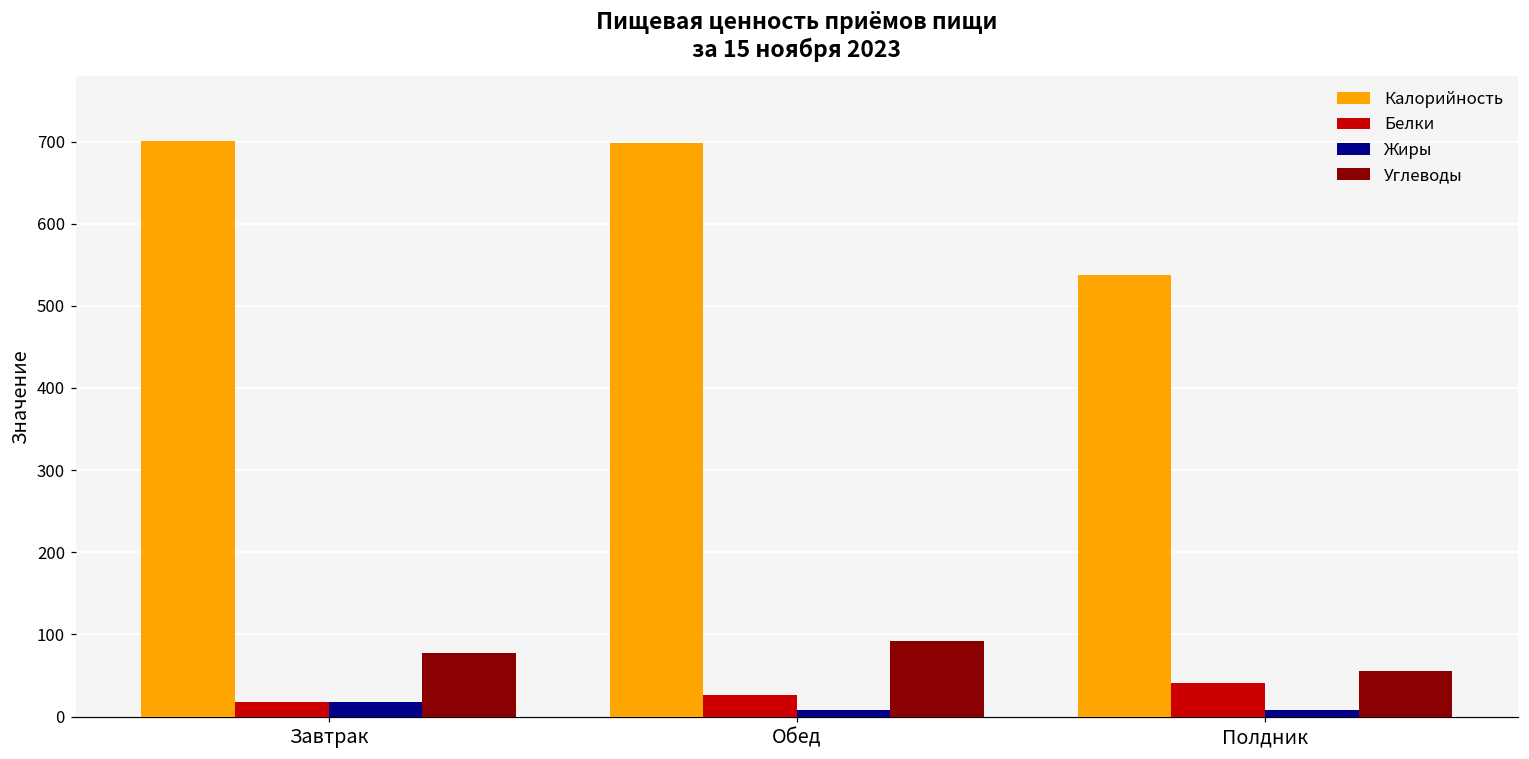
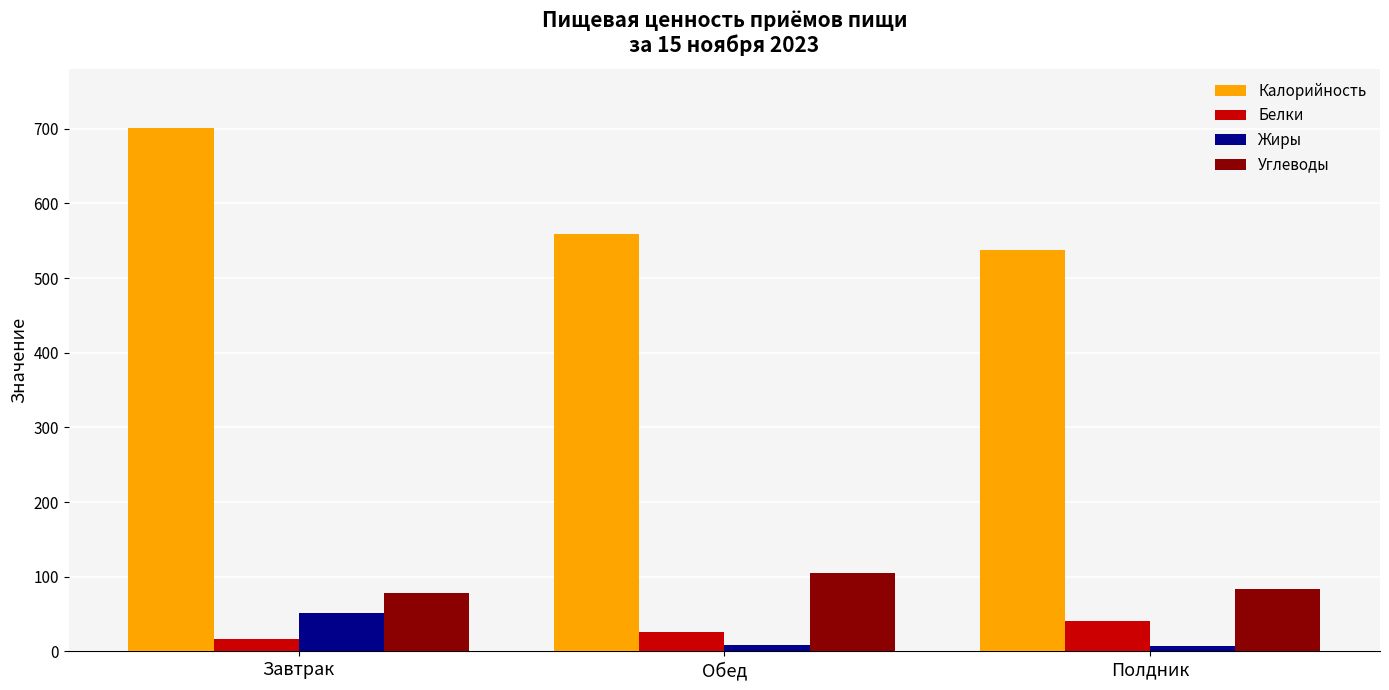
  {
    "Калорийность": {
      "Завтрак": 700,
-     "Обед": 700,
+     "Обед": 560,
      "Полдник": 540
    },
    "Белки": {
      "Завтрак": 20,
      "Обед": 30,
      "Полдник": 40
    },
    "Жиры": {
-     "Завтрак": 20,
+     "Завтрак": 50,
      "Обед": 10,
      "Полдник": 10
    },
    "Углеводы": {
      "Завтрак": 80,
-     "Обед": 90,
-     "Полдник": 60
+     "Обед": 110,
+     "Полдник": 80
    }
  }
